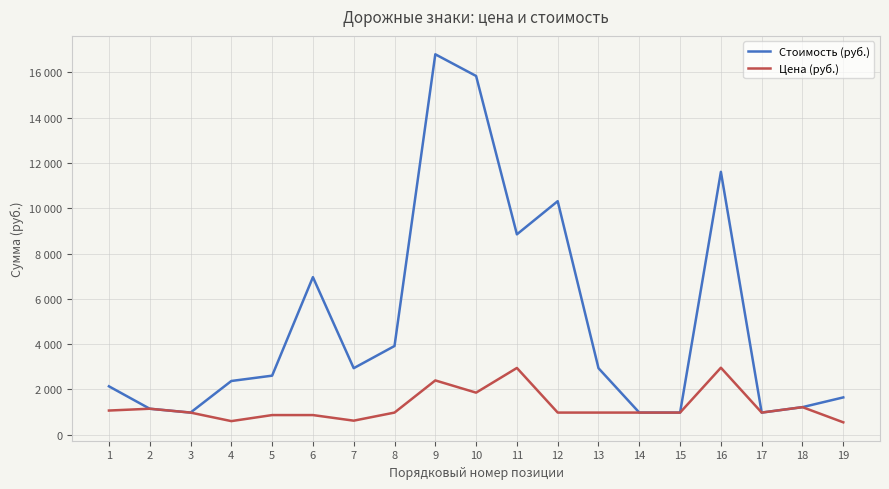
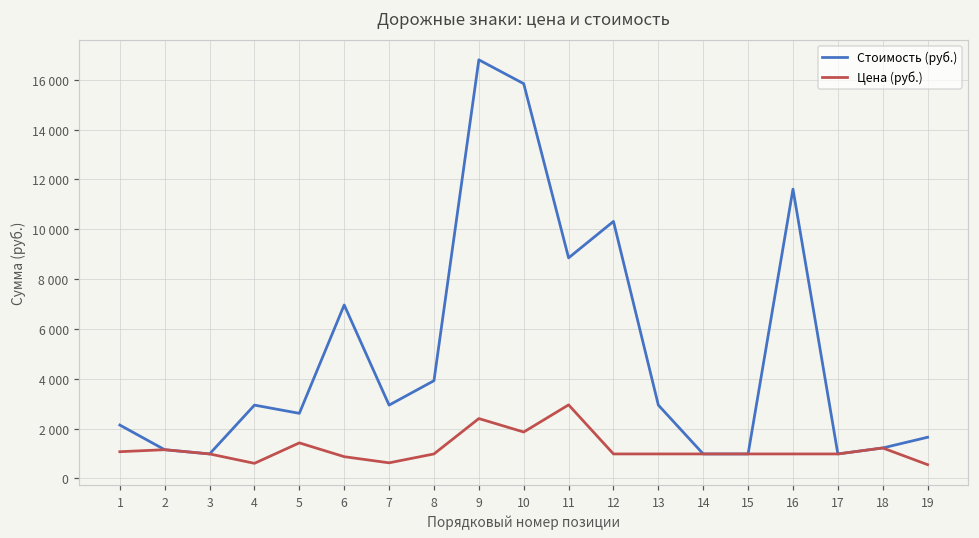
  {
    "Стоимость (руб.)": {
      "1": 2100,
-     "4": 2400,
+     "4": 2900,
      "5": 2600,
      "6": 7000,
      "7": 2900,
      "8": 3900,
      "9": 16800,
      "10": 15800,
      "11": 8900,
      "12": 10300,
      "13": 2900,
      "16": 11600,
      "19": 1700
    },
    "Цена (руб.)": {
      "1": 1100,
      "4": 600,
-     "5": 900,
+     "5": 1400,
      "6": 900,
      "7": 600,
      "8": 1000,
      "9": 2400,
      "10": 1900,
      "11": 3000,
      "12": 1000,
      "13": 1000,
-     "16": 3000,
+     "16": 1000,
      "19": 600
    }
  }
